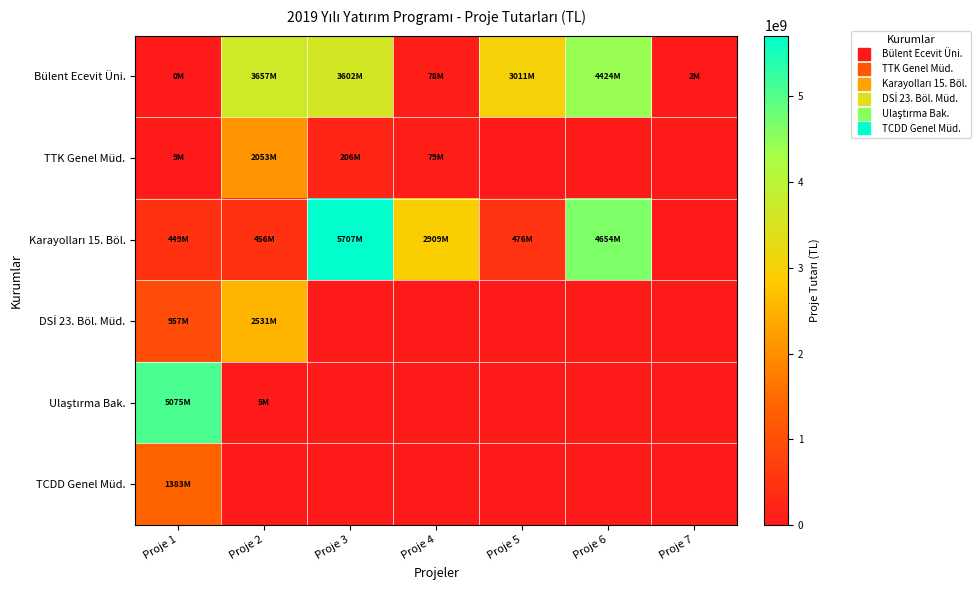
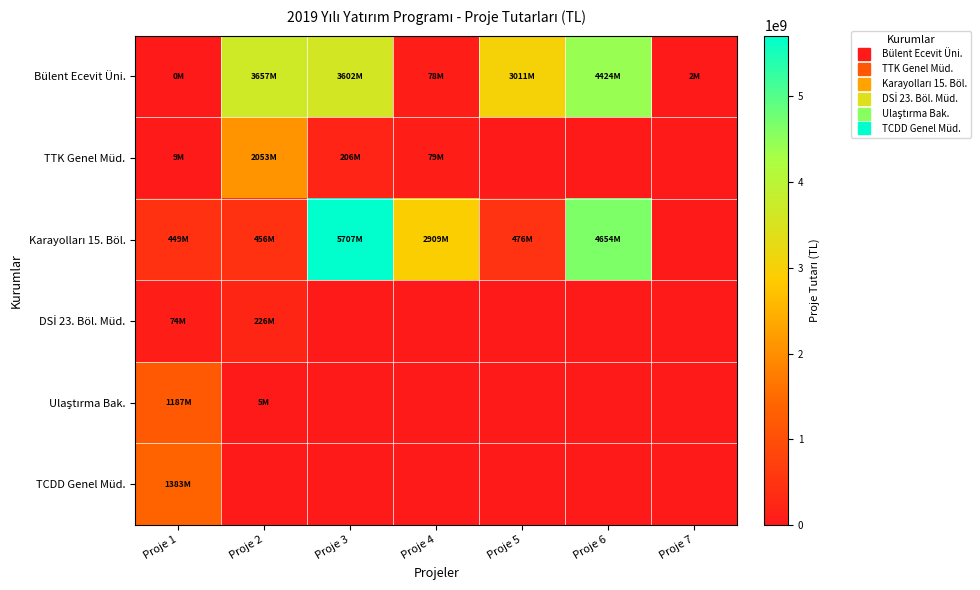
  {
    "Bülent Ecevit Üni.": {
      "Proje 1": "0M",
      "Proje 2": "3657M",
      "Proje 3": "3602M",
      "Proje 4": "78M",
      "Proje 5": "3011M",
      "Proje 6": "4424M",
      "Proje 7": "2M"
    },
    "TTK Genel Müd.": {
      "Proje 1": "9M",
      "Proje 2": "2053M",
      "Proje 3": "206M",
      "Proje 4": "79M"
    },
    "Karayolları 15. Böl.": {
      "Proje 1": "449M",
      "Proje 2": "456M",
      "Proje 3": "5707M",
      "Proje 4": "2909M",
      "Proje 5": "476M",
      "Proje 6": "4654M"
    },
    "DSİ 23. Böl. Müd.": {
-     "Proje 1": "957M",
-     "Proje 2": "2531M"
+     "Proje 1": "74M",
+     "Proje 2": "226M"
    },
    "Ulaştırma Bak.": {
-     "Proje 1": "5075M",
+     "Proje 1": "1187M",
      "Proje 2": "5M"
    },
    "TCDD Genel Müd.": {
      "Proje 1": "1383M"
    }
  }
